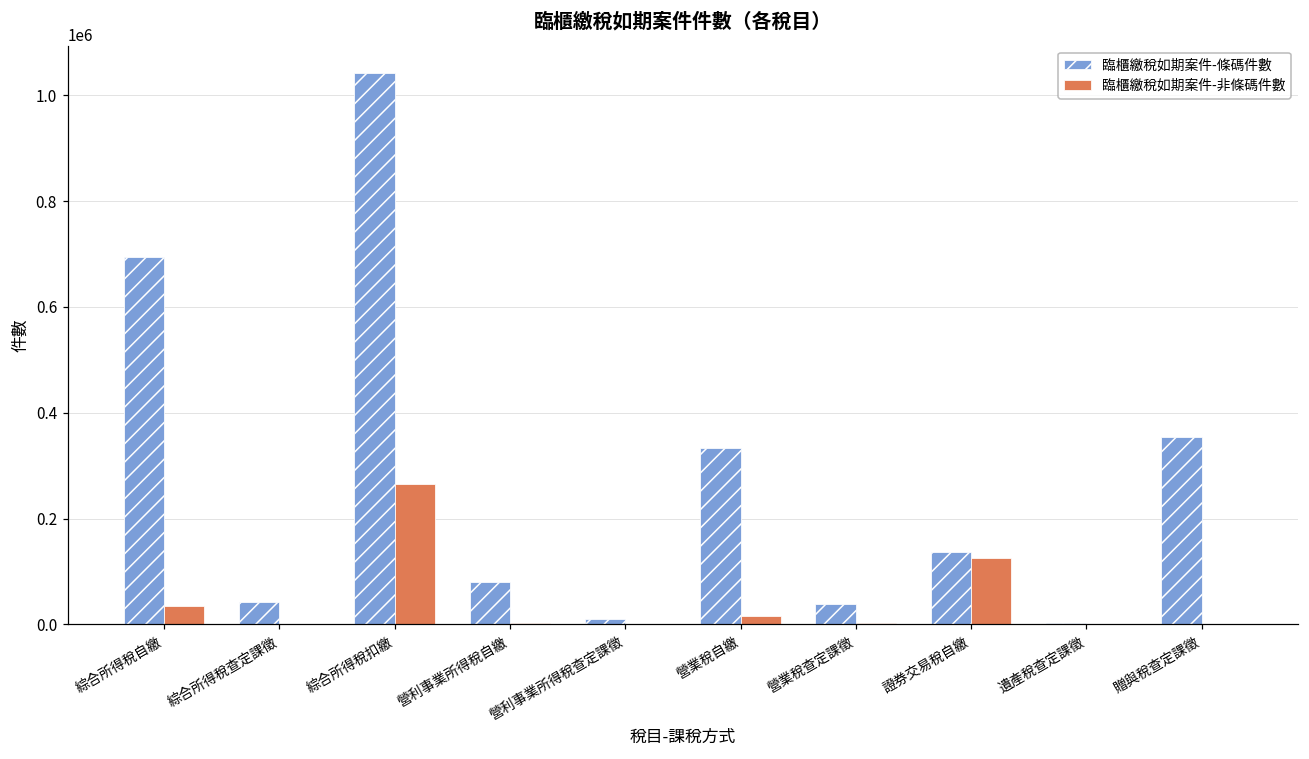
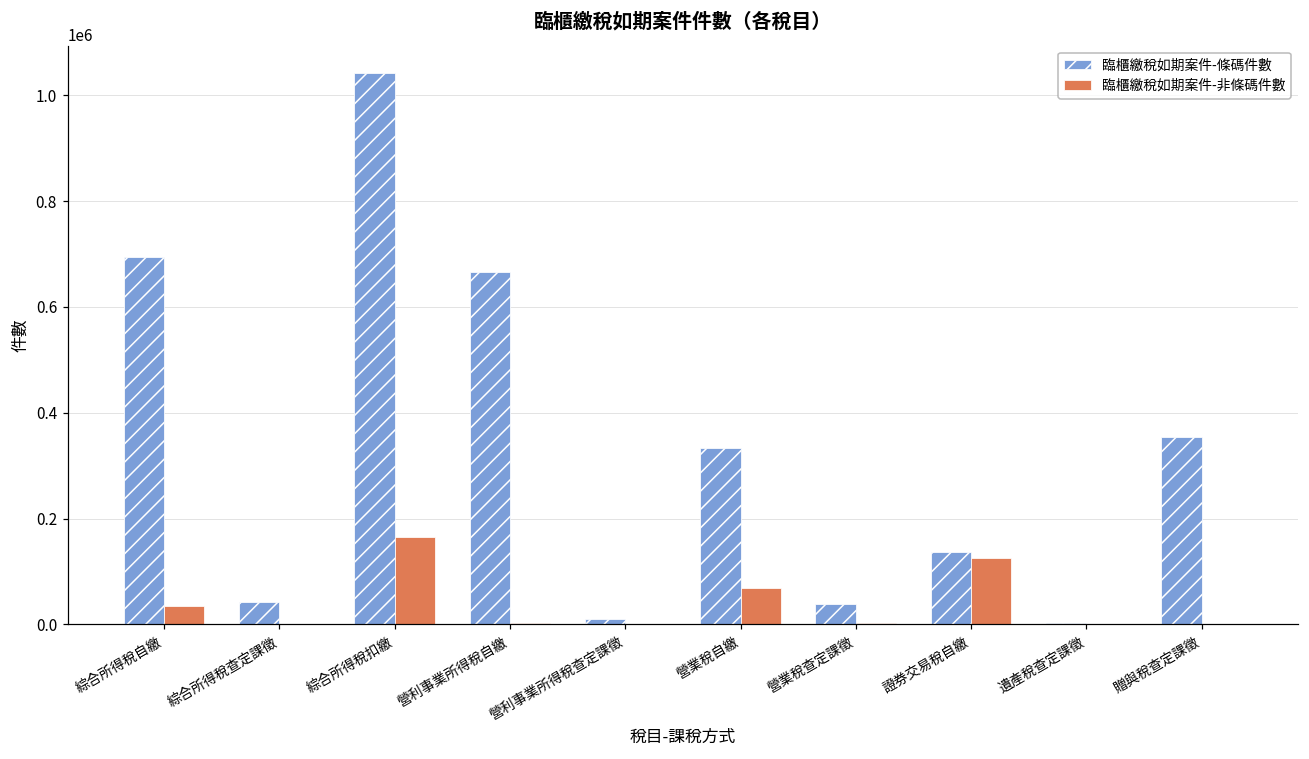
  {
    "臨櫃繳稅如期案件-條碼件數": {
      "綜合所得稅自繳": 690000,
      "綜合所得稅查定課徵": 40000,
      "綜合所得稅扣繳": 1040000,
-     "營利事業所得稅自繳": 80000,
+     "營利事業所得稅自繳": 670000,
      "營利事業所得稅查定課徵": 10000,
      "營業稅自繳": 330000,
      "營業稅查定課徵": 40000,
      "證券交易稅自繳": 140000,
      "贈與稅查定課徵": 350000
    },
    "臨櫃繳稅如期案件-非條碼件數": {
      "綜合所得稅自繳": 30000,
-     "綜合所得稅扣繳": 260000,
-     "營業稅自繳": 20000,
+     "綜合所得稅扣繳": 160000,
+     "營業稅自繳": 70000,
      "證券交易稅自繳": 130000
    }
  }
